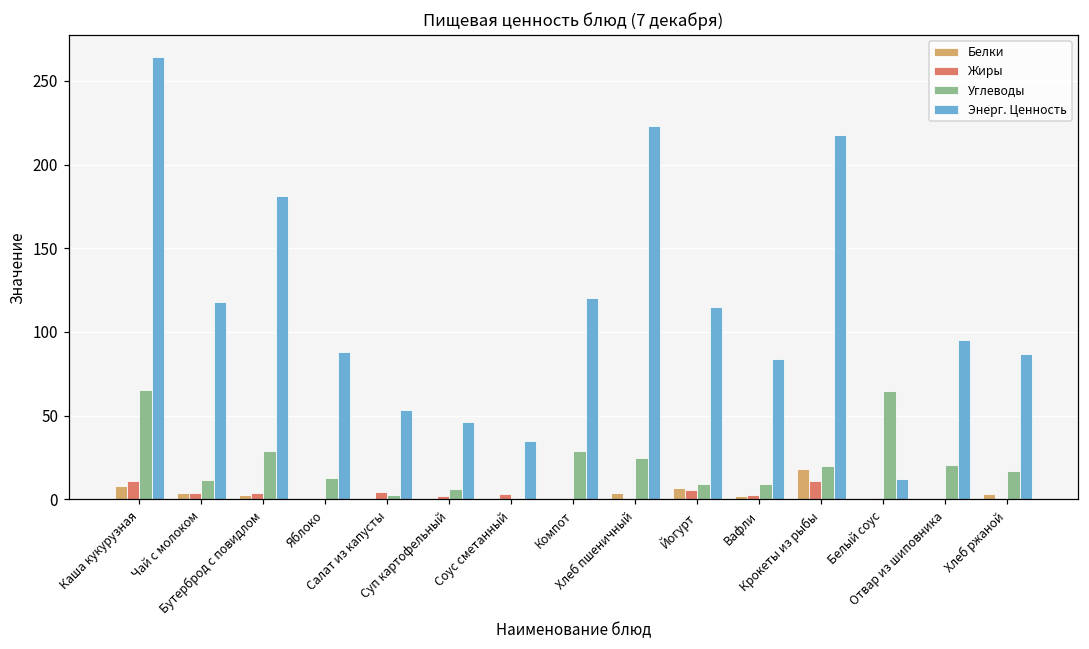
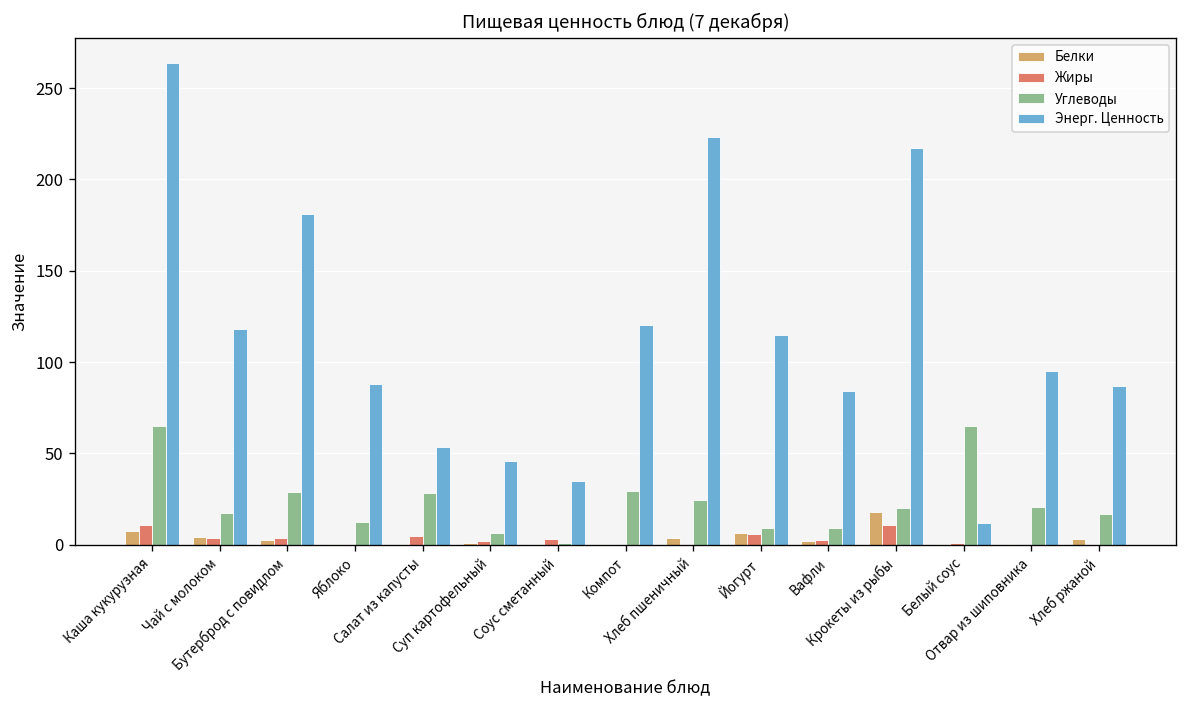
  {
    "Углеводы": {
      "Каша кукурузная": 65,
-     "Чай с молоком": 12,
+     "Чай с молоком": 18,
      "Бутерброд с повидлом": 29,
      "Яблоко": 13,
-     "Салат из капусты": 3,
+     "Салат из капусты": 28,
      "Суп картофельный": 6,
      "Компот": 29,
      "Хлеб пшеничный": 25,
      "Йогурт": 9,
      "Вафли": 9,
      "Крокеты из рыбы": 20,
      "Белый соус": 65,
      "Отвар из шиповника": 21,
      "Хлеб ржаной": 17
    },
    "Энерг. Ценность": {
      "Каша кукурузная": 264,
      "Чай с молоком": 118,
      "Бутерброд с повидлом": 181,
      "Яблоко": 88,
      "Салат из капусты": 54,
      "Суп картофельный": 46,
      "Соус сметанный": 35,
      "Компот": 120,
      "Хлеб пшеничный": 223,
      "Йогурт": 115,
      "Вафли": 84,
      "Крокеты из рыбы": 218,
      "Белый соус": 12,
      "Отвар из шиповника": 95,
      "Хлеб ржаной": 87
    }
  }
